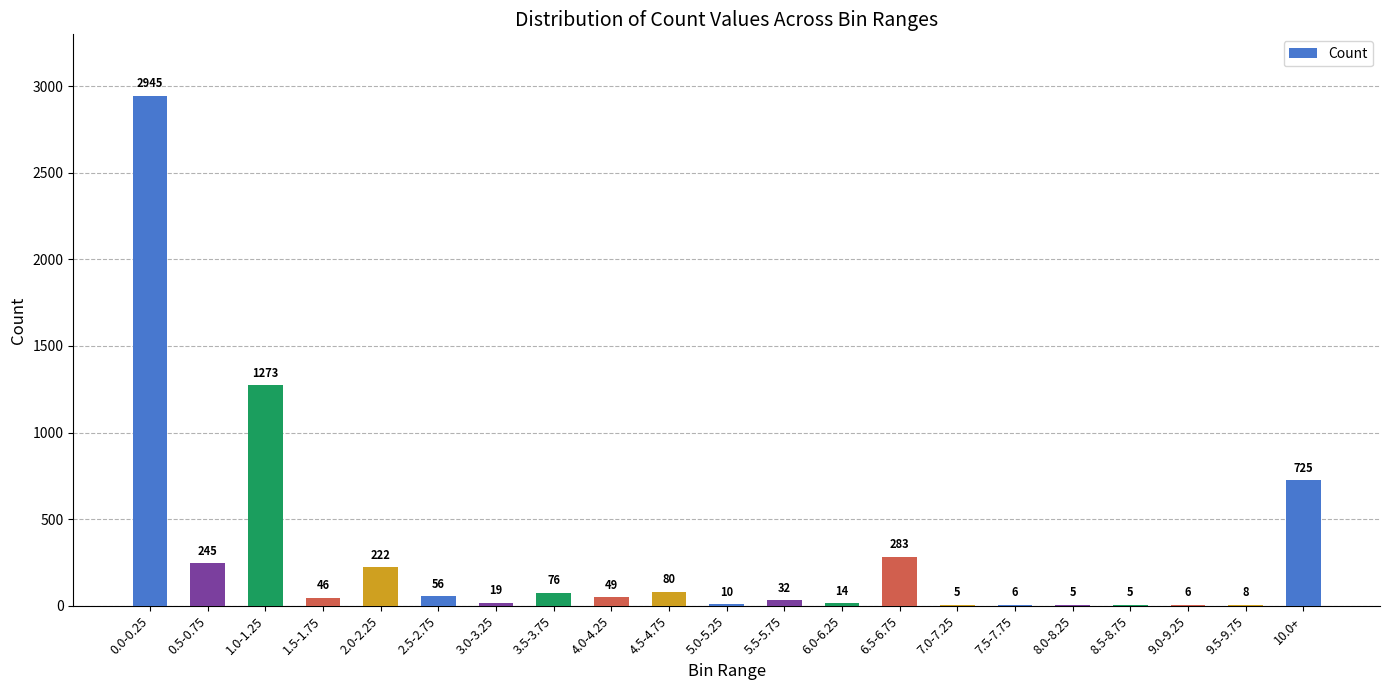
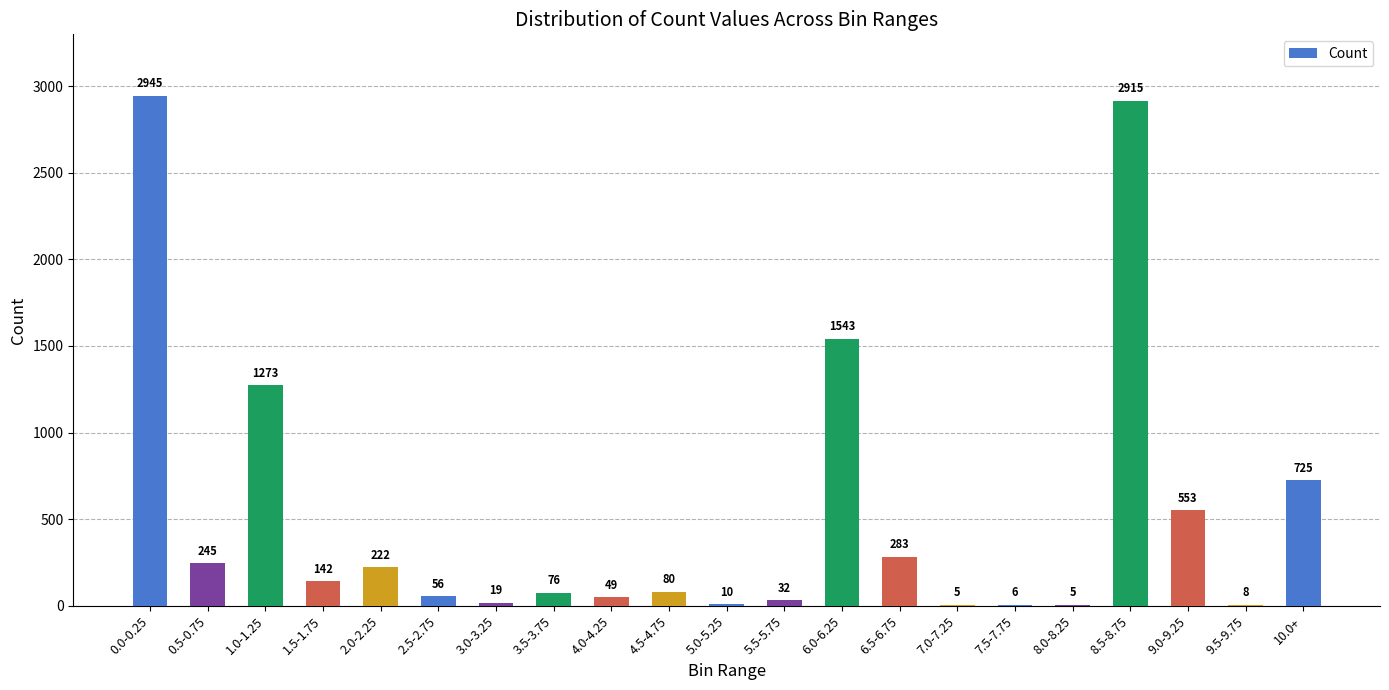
  {
    "0.0-0.25": 2945,
    "0.5-0.75": 245,
    "1.0-1.25": 1273,
-   "1.5-1.75": 46,
+   "1.5-1.75": 142,
    "2.0-2.25": 222,
    "2.5-2.75": 56,
    "3.0-3.25": 19,
    "3.5-3.75": 76,
    "4.0-4.25": 49,
    "4.5-4.75": 80,
    "5.0-5.25": 10,
    "5.5-5.75": 32,
-   "6.0-6.25": 14,
+   "6.0-6.25": 1543,
    "6.5-6.75": 283,
    "7.0-7.25": 5,
    "7.5-7.75": 6,
    "8.0-8.25": 5,
-   "8.5-8.75": 5,
-   "9.0-9.25": 6,
+   "8.5-8.75": 2915,
+   "9.0-9.25": 553,
    "9.5-9.75": 8,
    "10.0+": 725
  }
